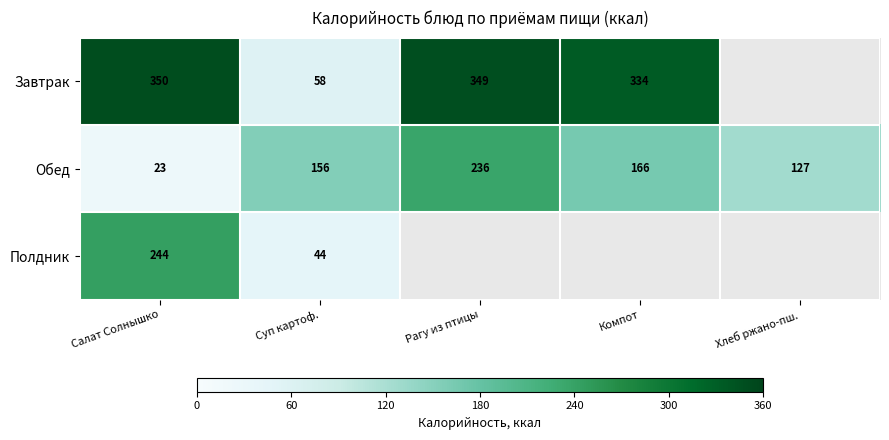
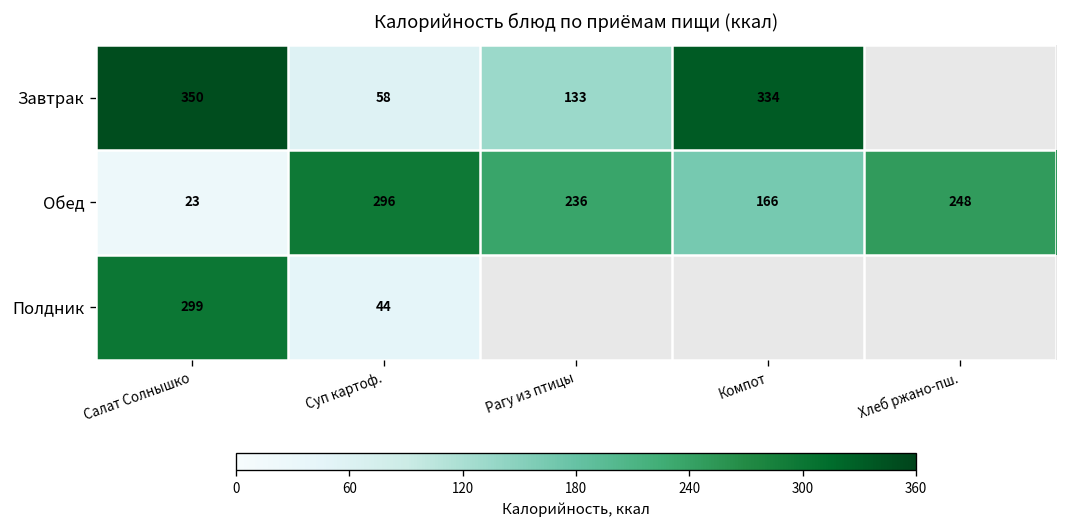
  {
    "Завтрак": {
      "Салат Солнышко": 350,
      "Суп картоф.": 58,
-     "Рагу из птицы": 349,
+     "Рагу из птицы": 133,
      "Компот": 334
    },
    "Обед": {
      "Салат Солнышко": 23,
-     "Суп картоф.": 156,
+     "Суп картоф.": 296,
      "Рагу из птицы": 236,
      "Компот": 166,
-     "Хлеб ржано-пш.": 127
+     "Хлеб ржано-пш.": 248
    },
    "Полдник": {
-     "Салат Солнышко": 244,
+     "Салат Солнышко": 299,
      "Суп картоф.": 44
    }
  }
